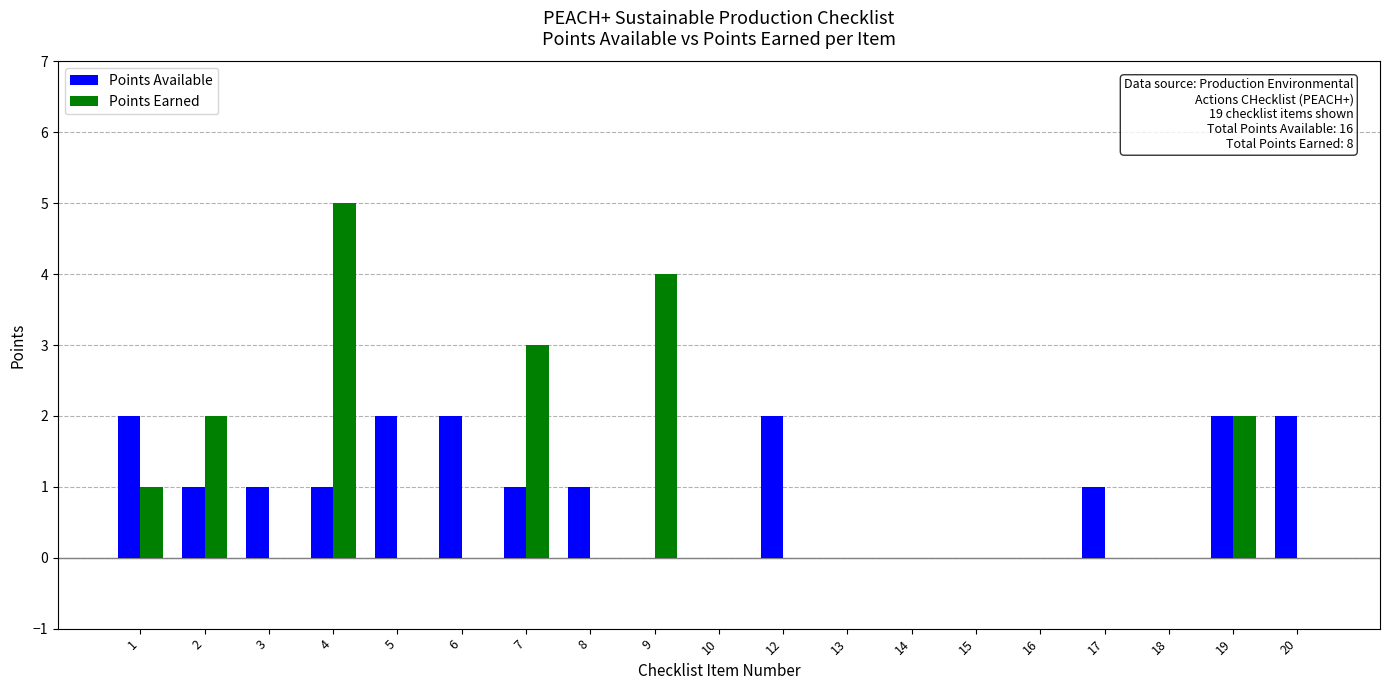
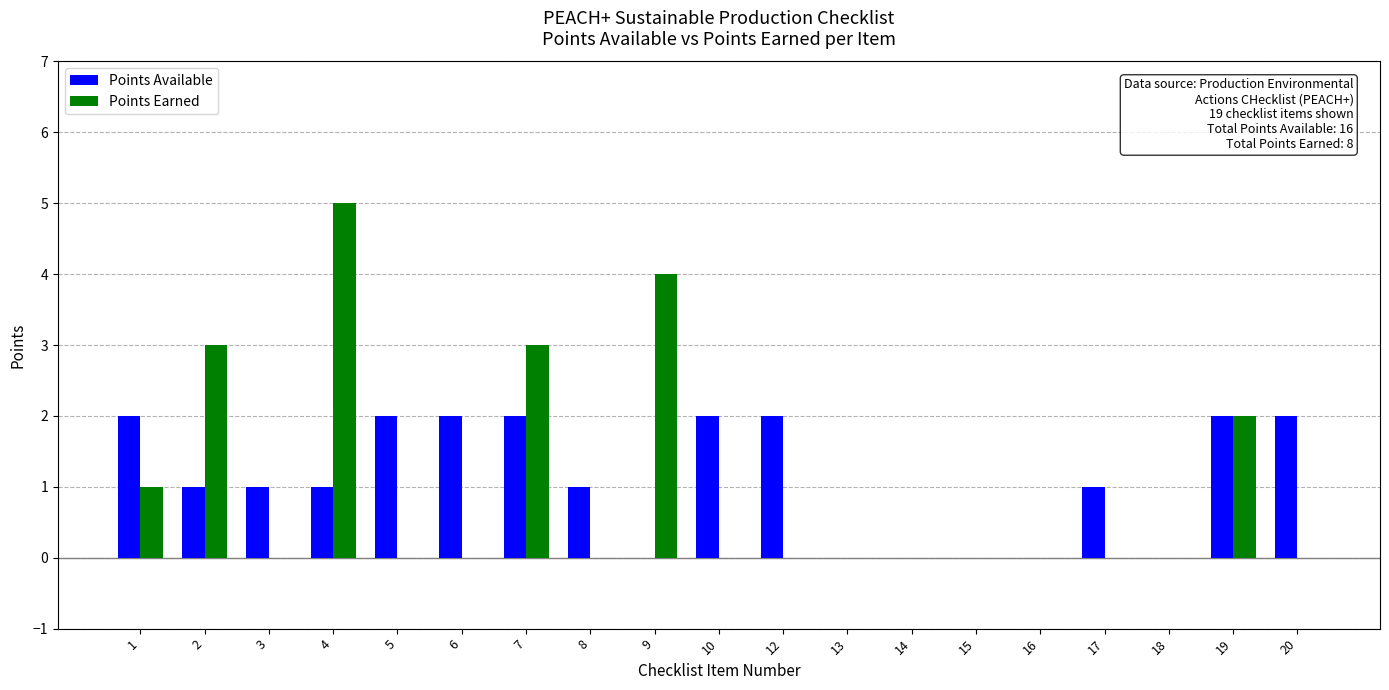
  {
    "Points Available": {
      "1": 2,
      "2": 1,
      "3": 1,
      "4": 1,
      "5": 2,
      "6": 2,
-     "7": 1,
+     "7": 2,
      "8": 1,
      "9": 0,
-     "10": 0,
+     "10": 2,
      "12": 2,
      "13": 0,
      "14": 0,
      "15": 0,
      "16": 0,
      "17": 1,
      "18": 0,
      "19": 2,
      "20": 2
    },
    "Points Earned": {
      "1": 1,
-     "2": 2,
+     "2": 3,
      "3": 0,
      "4": 5,
      "5": 0,
      "6": 0,
      "7": 3,
      "8": 0,
      "9": 4,
      "10": 0,
      "12": 0,
      "13": 0,
      "14": 0,
      "15": 0,
      "16": 0,
      "17": 0,
      "18": 0,
      "19": 2,
      "20": 0
    }
  }
